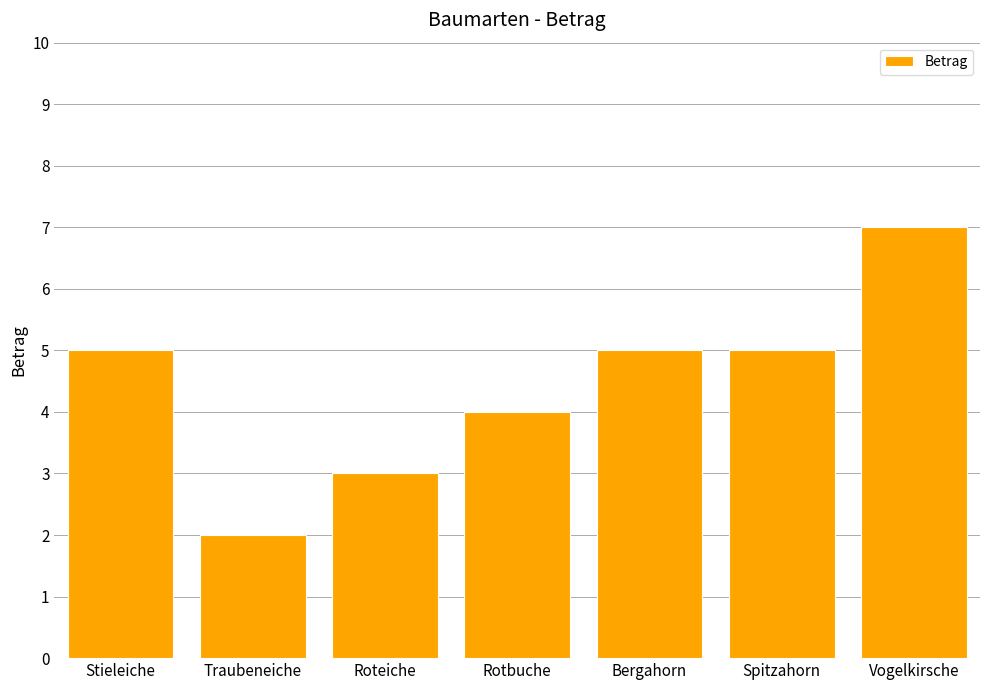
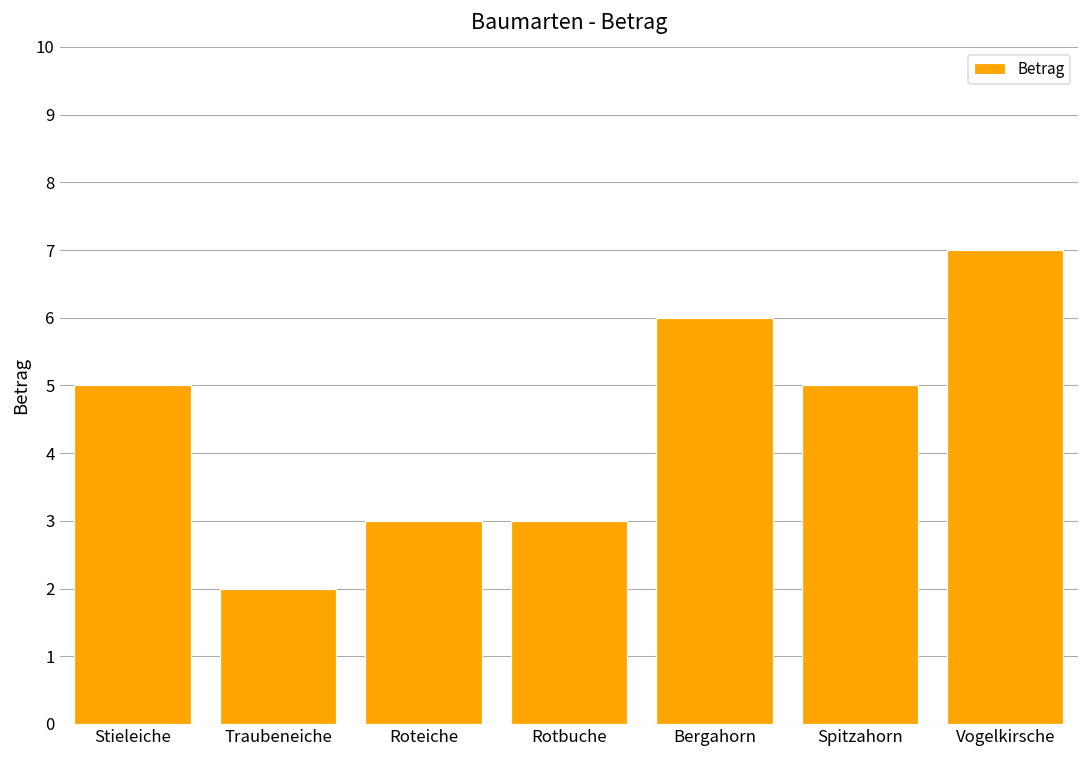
  {
    "Stieleiche": 5,
    "Traubeneiche": 2,
    "Roteiche": 3,
-   "Rotbuche": 4,
-   "Bergahorn": 5,
+   "Rotbuche": 3,
+   "Bergahorn": 6,
    "Spitzahorn": 5,
    "Vogelkirsche": 7
  }
